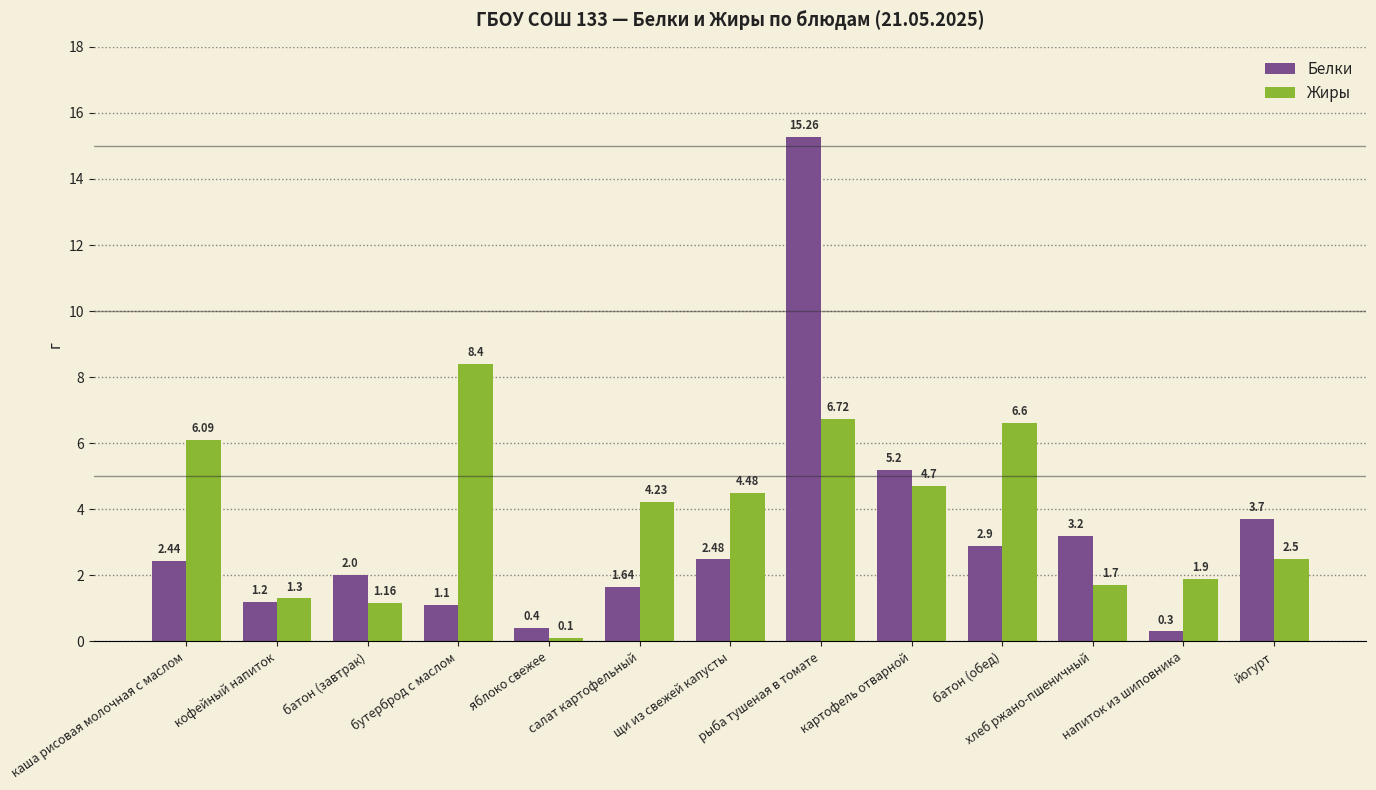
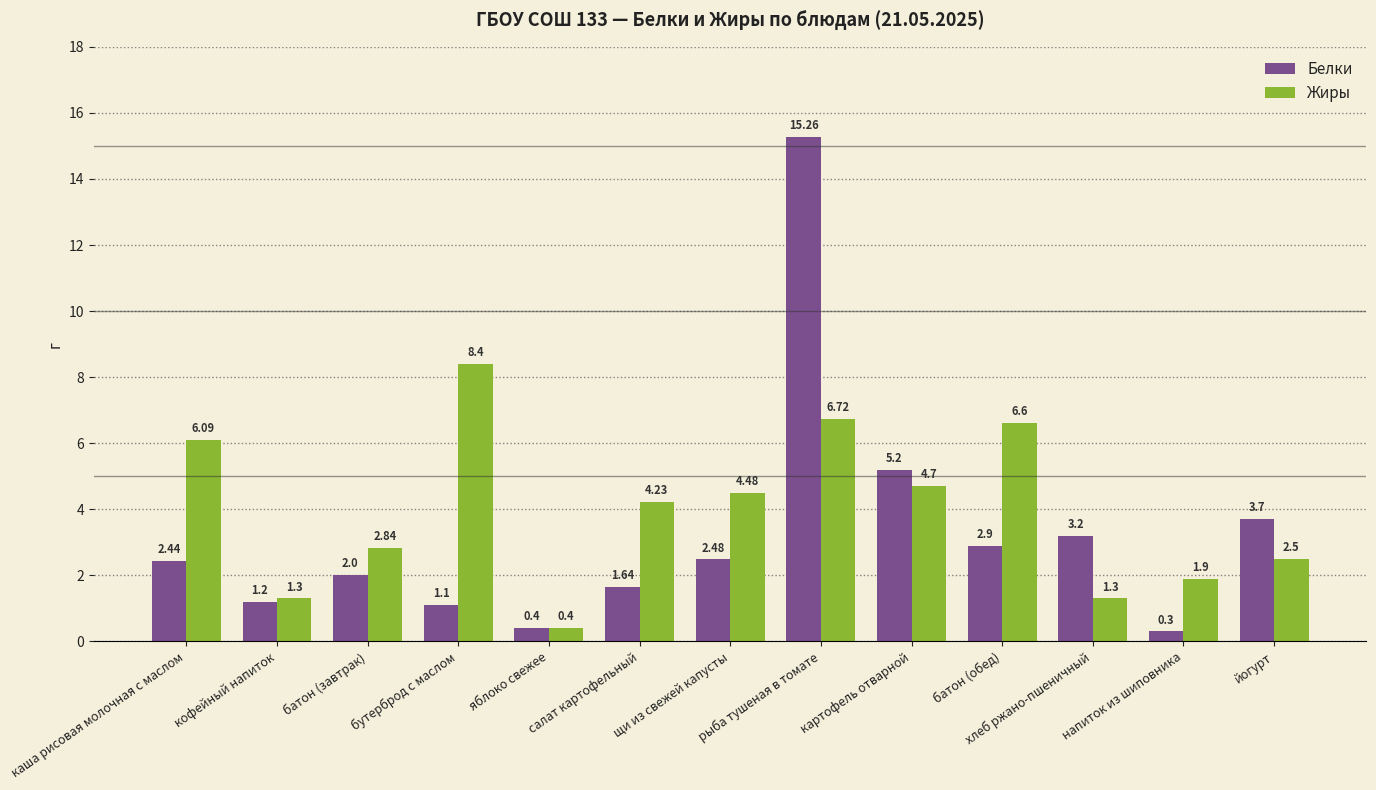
  {
    "Белки": {
      "каша рисовая молочная с маслом": 2.44,
      "кофейный напиток": 1.2,
      "батон (завтрак)": 2.0,
      "бутерброд с маслом": 1.1,
      "яблоко свежее": 0.4,
      "салат картофельный": 1.64,
      "щи из свежей капусты": 2.48,
      "рыба тушеная в томате": 15.26,
      "картофель отварной": 5.2,
      "батон (обед)": 2.9,
      "хлеб ржано-пшеничный": 3.2,
      "напиток из шиповника": 0.3,
      "йогурт": 3.7
    },
    "Жиры": {
      "каша рисовая молочная с маслом": 6.09,
      "кофейный напиток": 1.3,
-     "батон (завтрак)": 1.16,
+     "батон (завтрак)": 2.84,
      "бутерброд с маслом": 8.4,
-     "яблоко свежее": 0.1,
+     "яблоко свежее": 0.4,
      "салат картофельный": 4.23,
      "щи из свежей капусты": 4.48,
      "рыба тушеная в томате": 6.72,
      "картофель отварной": 4.7,
      "батон (обед)": 6.6,
-     "хлеб ржано-пшеничный": 1.7,
+     "хлеб ржано-пшеничный": 1.3,
      "напиток из шиповника": 1.9,
      "йогурт": 2.5
    }
  }
